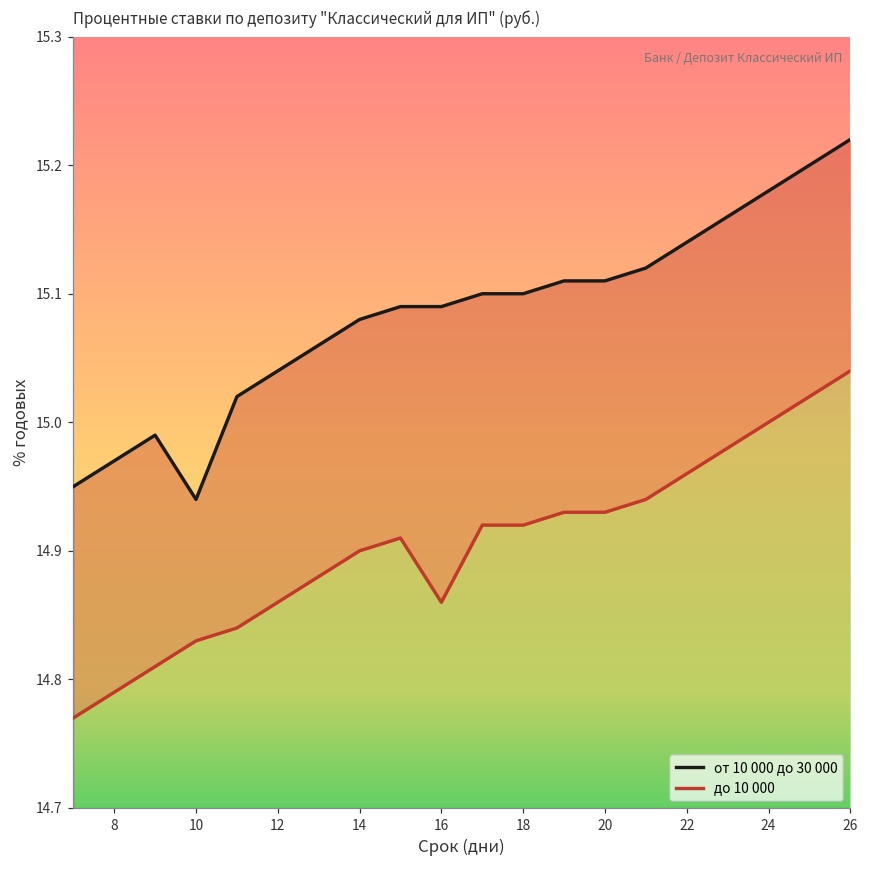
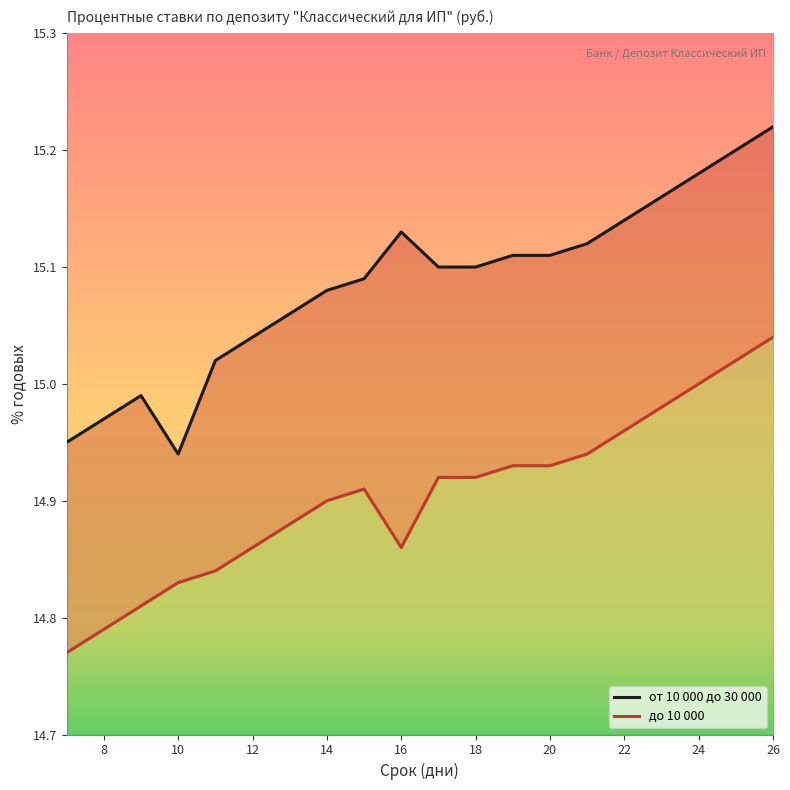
  {
    "от 10 000 до 30 000": {
      "8": 14.97,
      "10": 14.94,
      "12": 15.04,
      "14": 15.08,
-     "16": 15.09,
+     "16": 15.13,
      "18": 15.10,
      "20": 15.11,
      "22": 15.14,
      "24": 15.18,
      "26": 15.22
    },
    "до 10 000": {
      "8": 14.79,
      "10": 14.83,
      "12": 14.86,
      "14": 14.90,
      "16": 14.86,
      "18": 14.92,
      "20": 14.93,
      "22": 14.96,
      "24": 15.00,
      "26": 15.04
    }
  }
